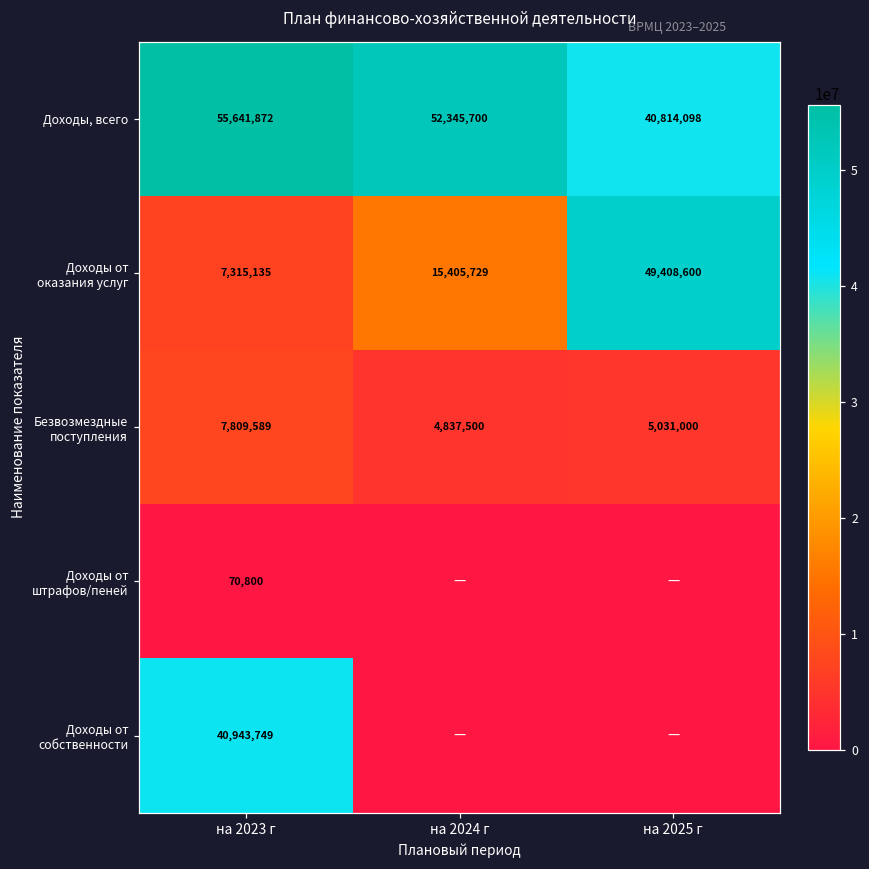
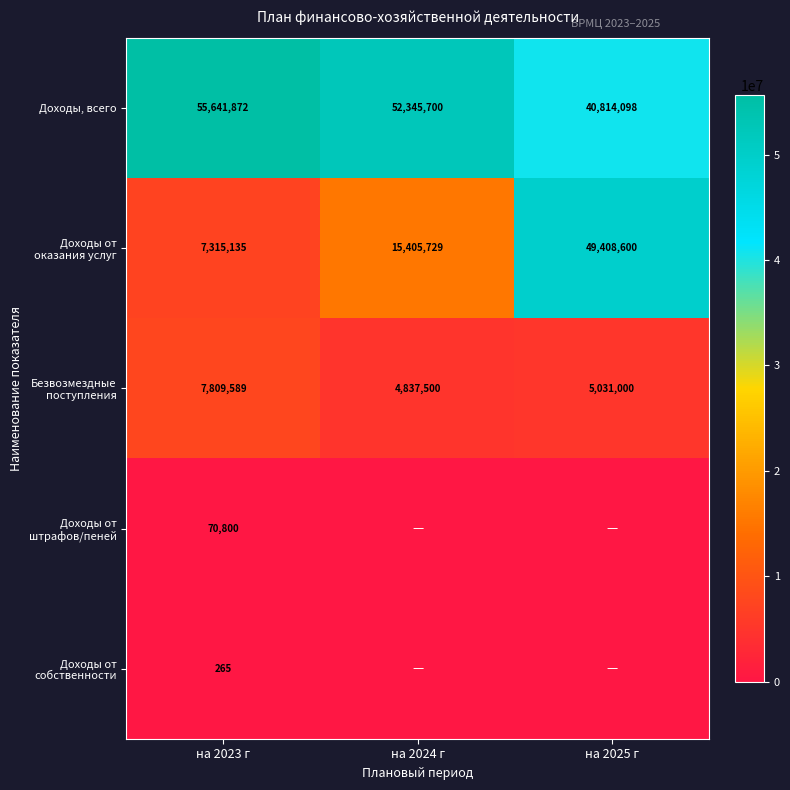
  {
    "Доходы, всего": {
      "на 2023 г": "55,641,872",
      "на 2024 г": "52,345,700",
      "на 2025 г": "40,814,098"
    },
    "Доходы от оказания услуг": {
      "на 2023 г": "7,315,135",
      "на 2024 г": "15,405,729",
      "на 2025 г": "49,408,600"
    },
    "Безвозмездные поступления": {
      "на 2023 г": "7,809,589",
      "на 2024 г": "4,837,500",
      "на 2025 г": "5,031,000"
    },
    "Доходы от штрафов/пеней": {
      "на 2023 г": "70,800"
    },
    "Доходы от собственности": {
-     "на 2023 г": "40,943,749"
+     "на 2023 г": "265"
    }
  }
